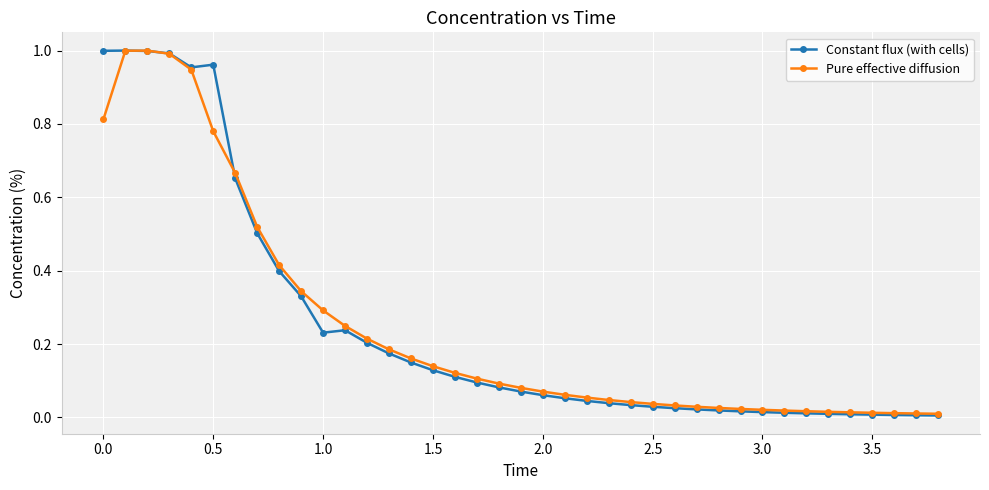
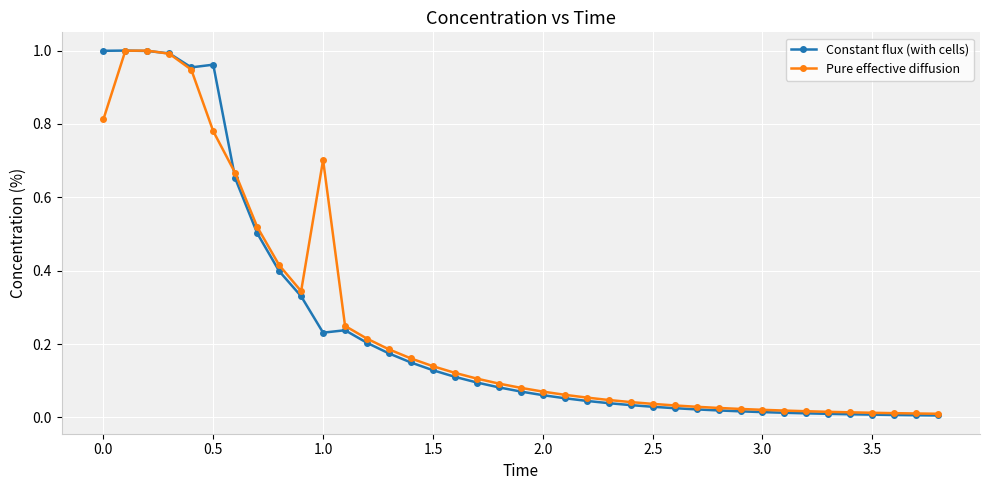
  {
    "Constant flux (with cells)": {
      "0.0": 1.00,
      "0.5": 0.96,
      "1.0": 0.23,
      "1.5": 0.13,
      "2.0": 0.06,
      "2.5": 0.03
    },
    "Pure effective diffusion": {
      "0.0": 0.81,
      "0.5": 0.78,
-     "1.0": 0.29,
+     "1.0": 0.70,
      "1.5": 0.14,
      "2.0": 0.07,
      "2.5": 0.04
    }
  }
